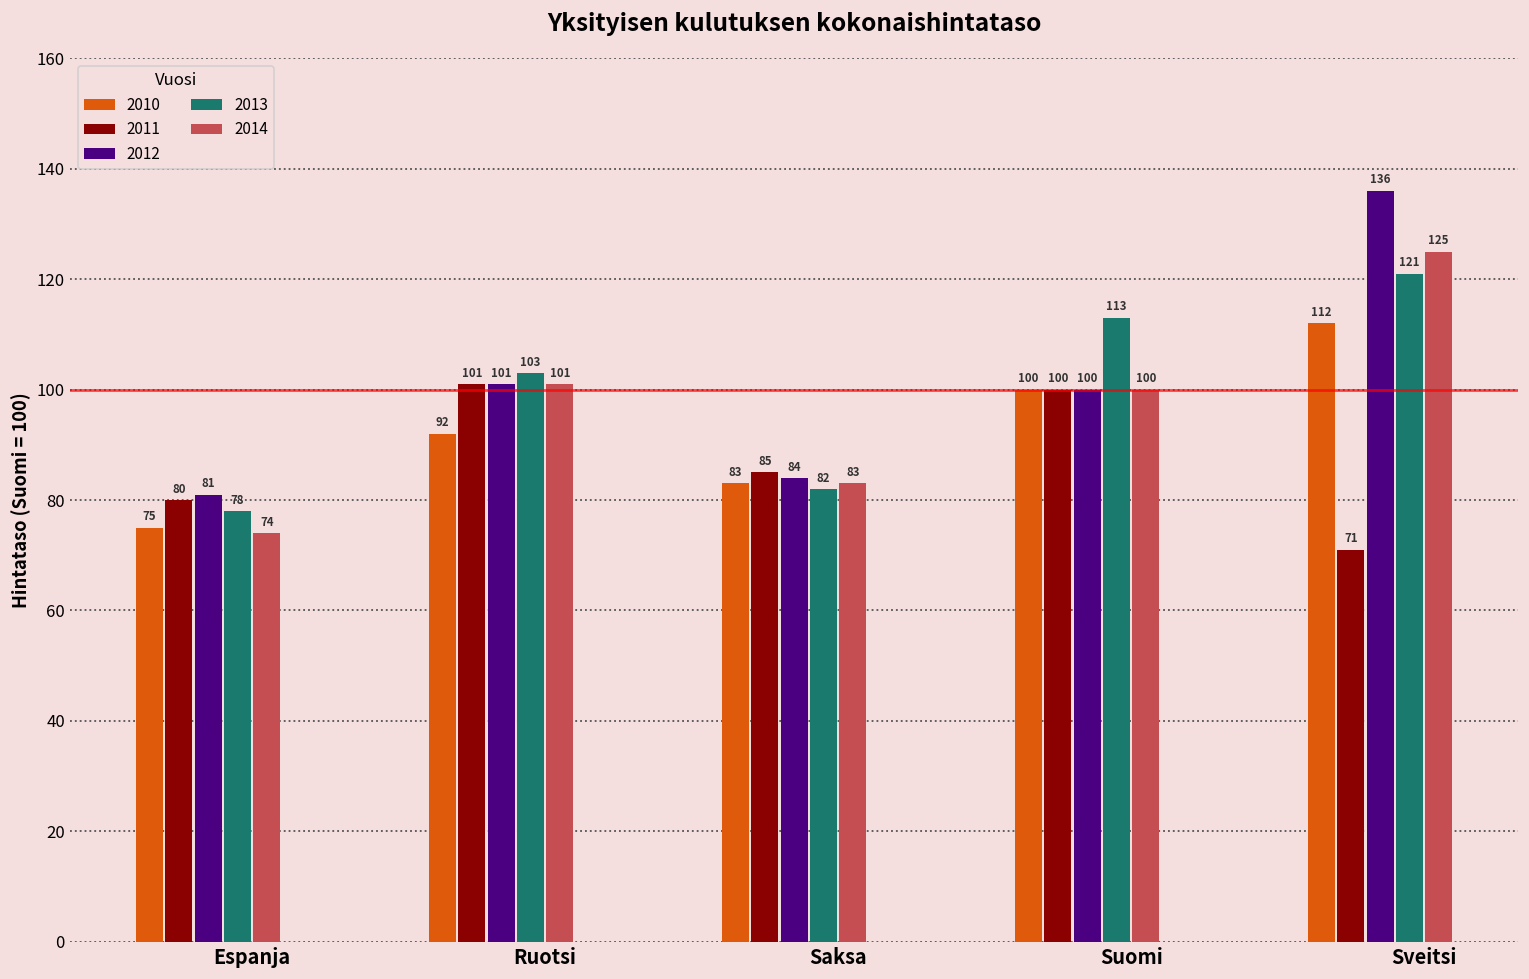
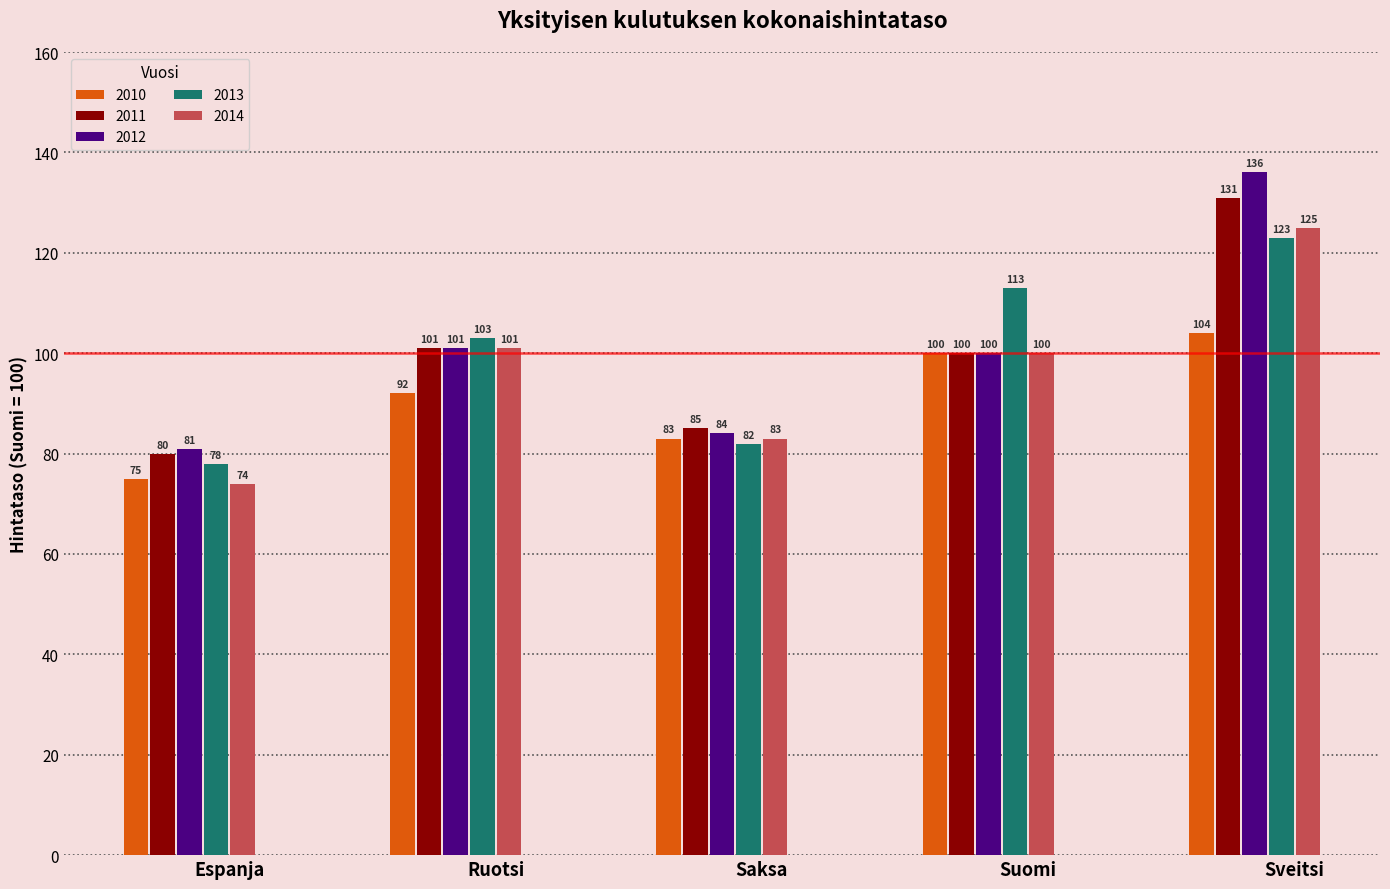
  {
    "2010": {
      "Espanja": 75,
      "Ruotsi": 92,
      "Saksa": 83,
      "Suomi": 100,
-     "Sveitsi": 112
+     "Sveitsi": 104
    },
    "2011": {
      "Espanja": 80,
      "Ruotsi": 101,
      "Saksa": 85,
      "Suomi": 100,
-     "Sveitsi": 71
+     "Sveitsi": 131
    },
    "2012": {
      "Espanja": 81,
      "Ruotsi": 101,
      "Saksa": 84,
      "Suomi": 100,
      "Sveitsi": 136
    },
    "2013": {
      "Espanja": 78,
      "Ruotsi": 103,
      "Saksa": 82,
      "Suomi": 113,
-     "Sveitsi": 121
+     "Sveitsi": 123
    },
    "2014": {
      "Espanja": 74,
      "Ruotsi": 101,
      "Saksa": 83,
      "Suomi": 100,
      "Sveitsi": 125
    }
  }
